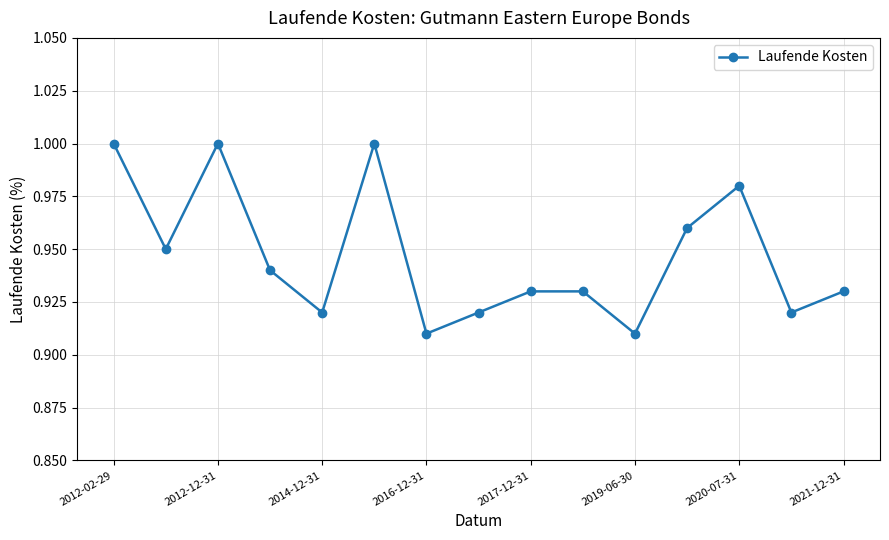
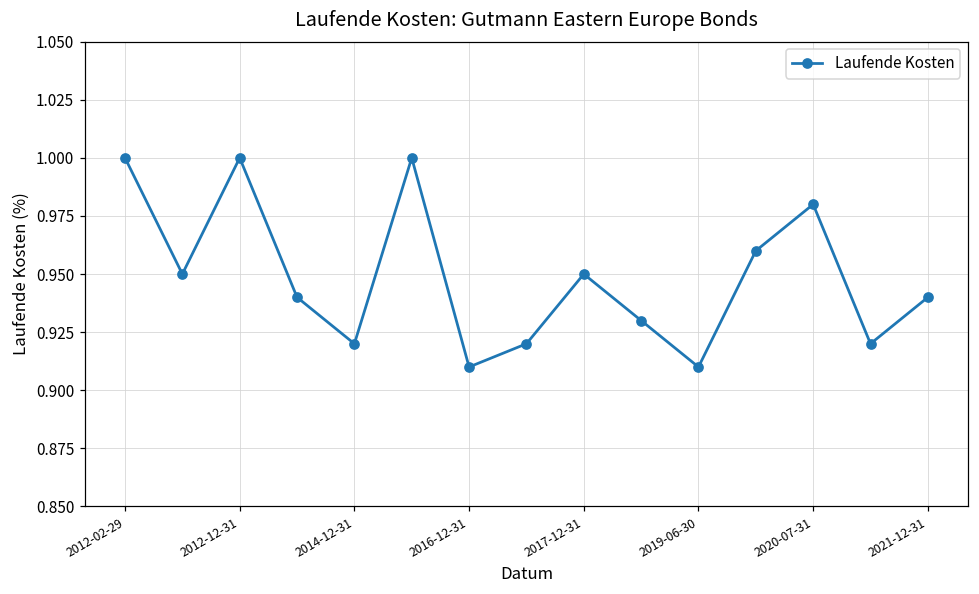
  {
    "2012-02-29": 1.00,
    "2012-12-31": 1.00,
    "2014-12-31": 0.92,
    "2016-12-31": 0.91,
-   "2017-12-31": 0.93,
+   "2017-12-31": 0.95,
    "2019-06-30": 0.91,
    "2020-07-31": 0.98,
-   "2021-12-31": 0.93
+   "2021-12-31": 0.94
  }
